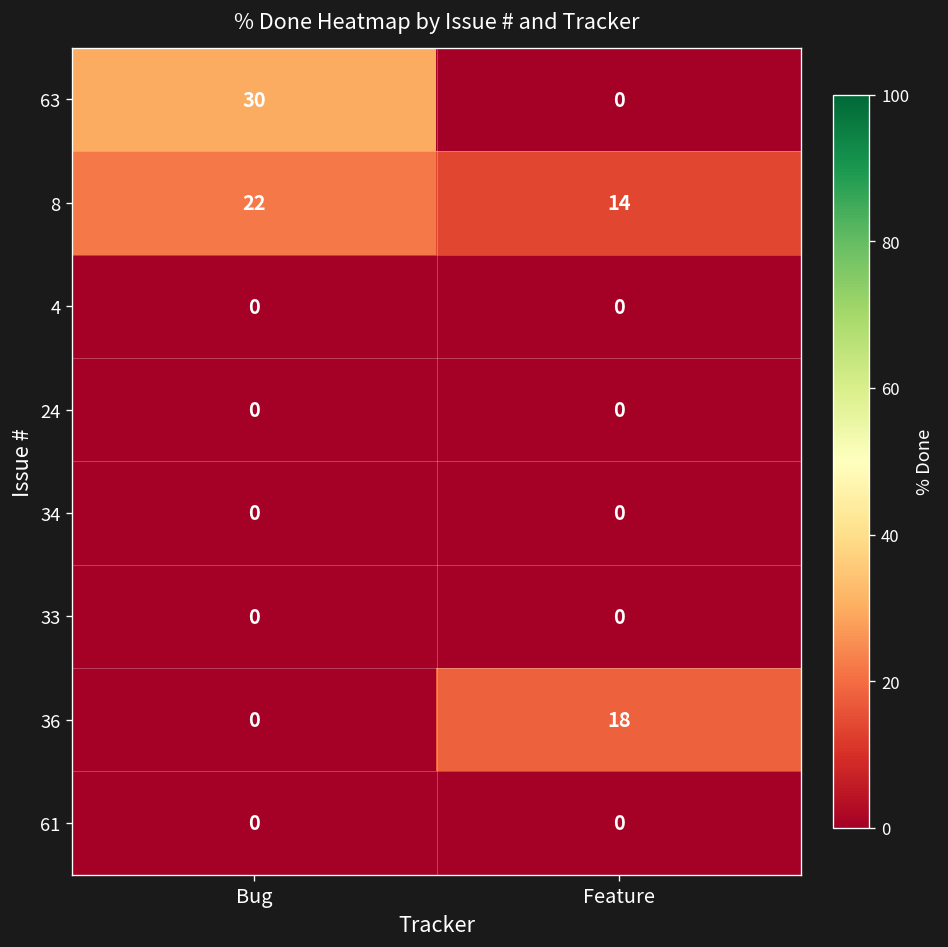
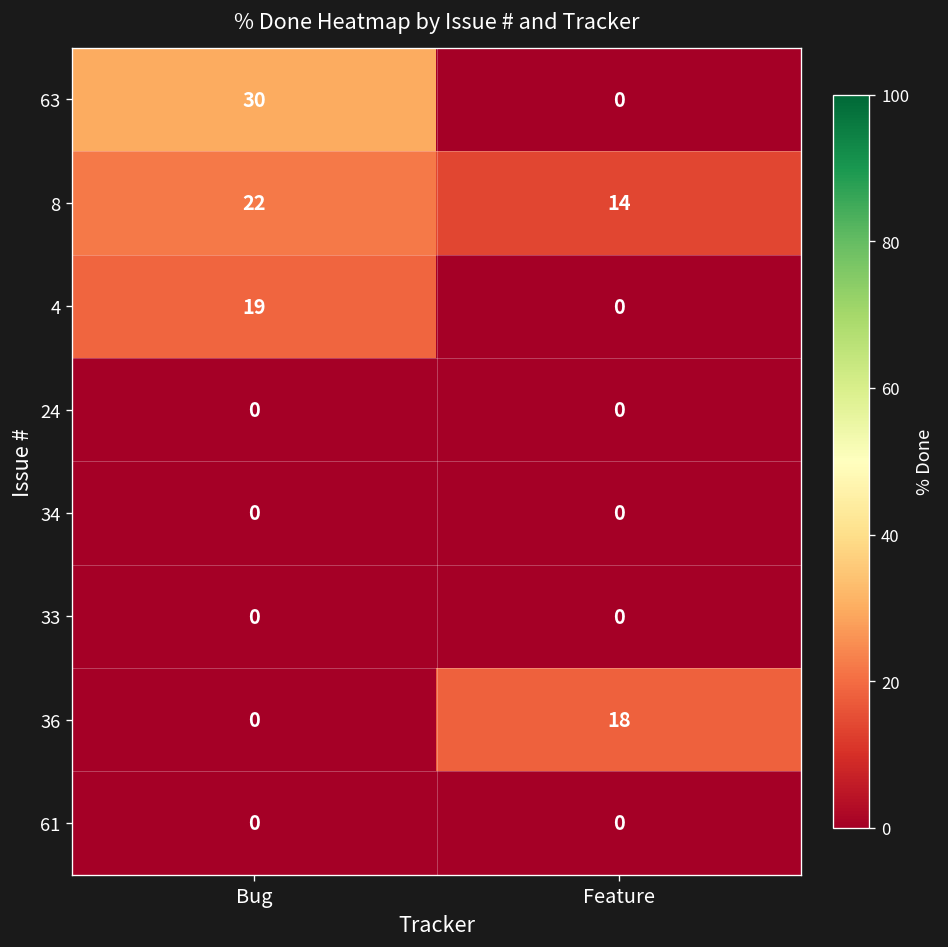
  {
    "63": {
      "Bug": 30,
      "Feature": 0
    },
    "8": {
      "Bug": 22,
      "Feature": 14
    },
    "4": {
-     "Bug": 0,
+     "Bug": 19,
      "Feature": 0
    },
    "24": {
      "Bug": 0,
      "Feature": 0
    },
    "34": {
      "Bug": 0,
      "Feature": 0
    },
    "33": {
      "Bug": 0,
      "Feature": 0
    },
    "36": {
      "Bug": 0,
      "Feature": 18
    },
    "61": {
      "Bug": 0,
      "Feature": 0
    }
  }
